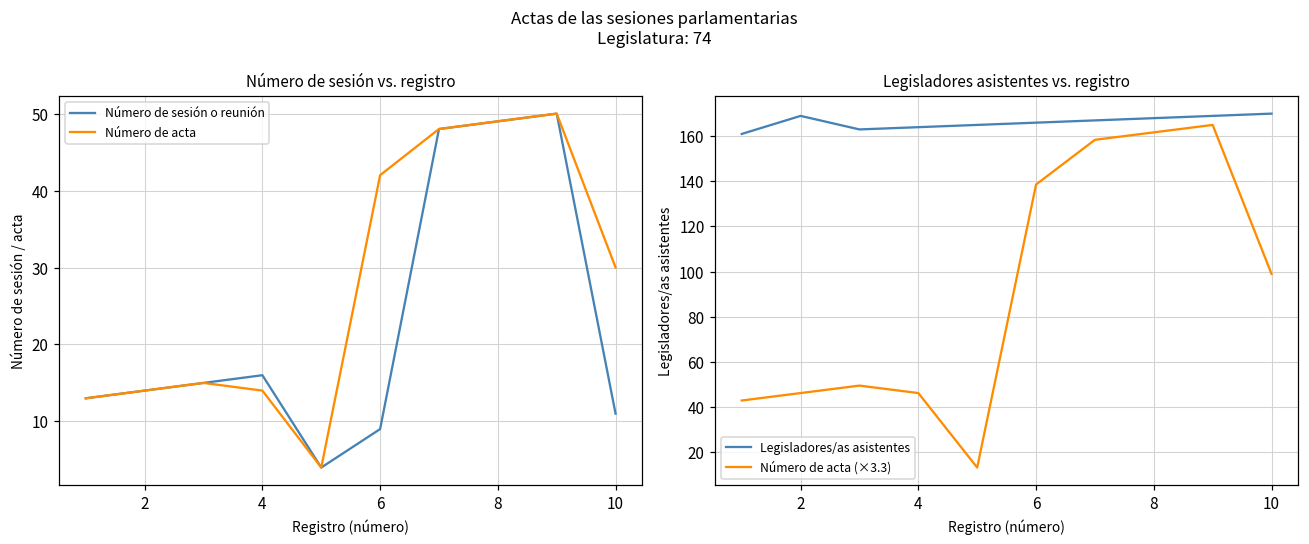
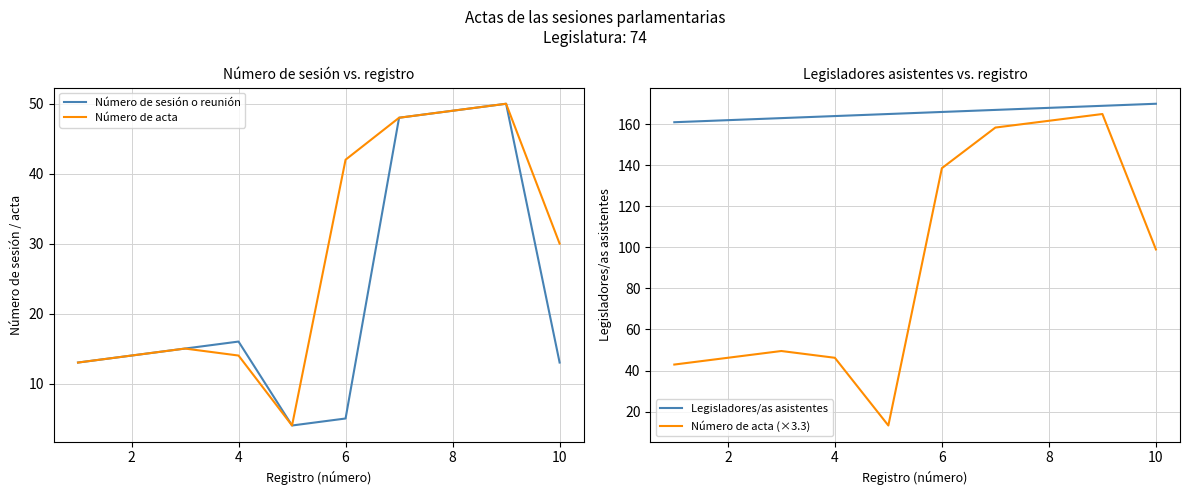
  {
    "Número de sesión vs. registro": {
      "Número de sesión o reunión": {
        "4": 16,
-       "6": 9,
-       "10": 11
+       "6": 5,
+       "10": 13
      },
      "Número de acta": {
        "4": 14,
        "6": 42,
        "10": 30
      }
    },
    "Legisladores asistentes vs. registro": {
      "Legisladores/as asistentes": {
-       "2": 169,
+       "2": 162,
        "4": 164,
        "6": 166,
        "8": 168,
        "10": 170
      },
      "Número de acta (×3.3)": {
        "2": 46,
        "4": 46,
        "6": 139,
        "8": 162,
        "10": 99
      }
    }
  }
